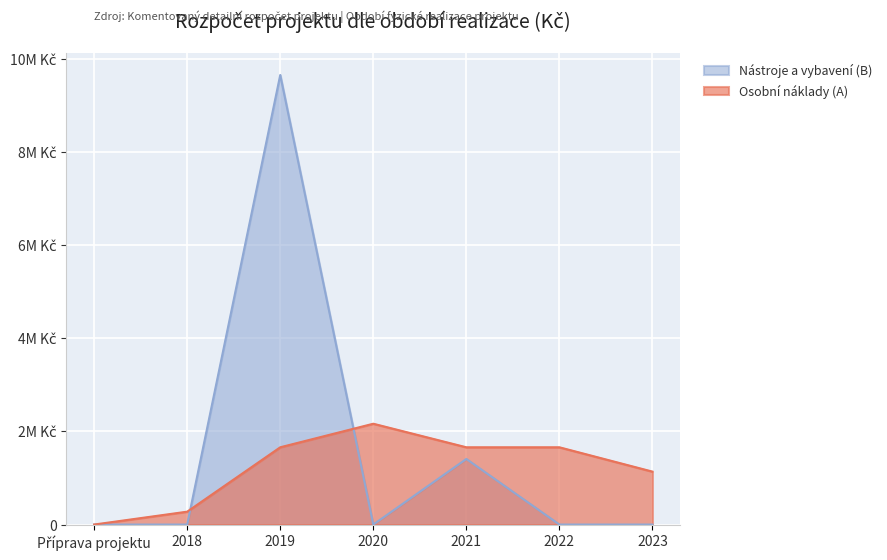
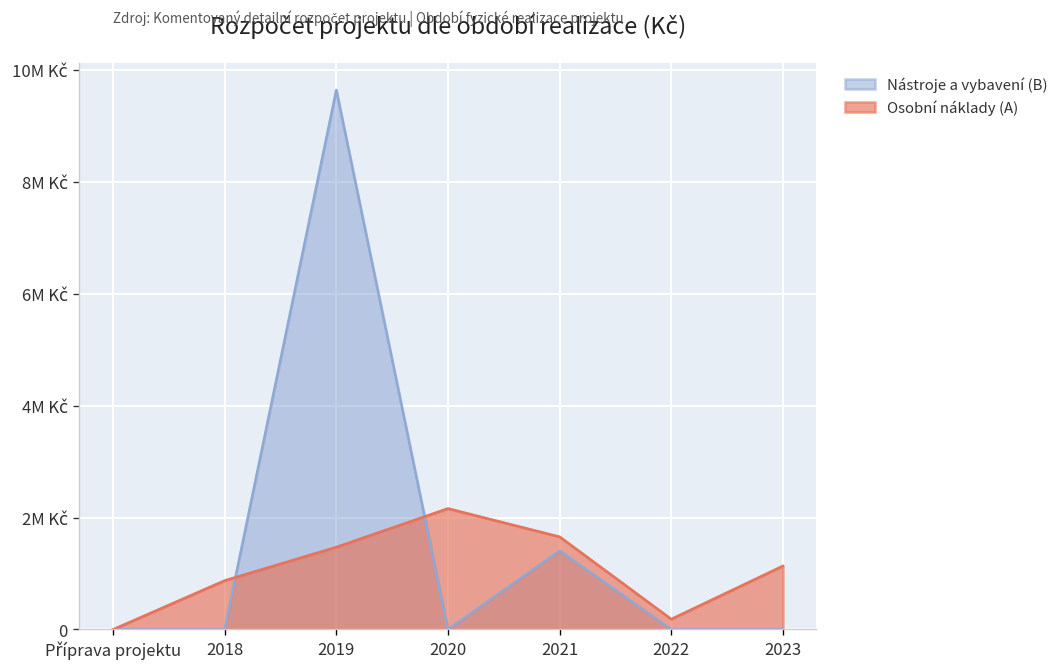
  {
    "Nástroje a vybavení (B)": {
      "2018": "0.0M Kč",
      "2019": "9.6M Kč",
      "2020": "0.0M Kč",
      "2021": "1.4M Kč",
      "2022": "0.0M Kč",
      "2023": "0.0M Kč"
    },
    "Osobní náklady (A)": {
-     "2018": "0.3M Kč",
-     "2019": "1.7M Kč",
+     "2018": "0.9M Kč",
+     "2019": "1.5M Kč",
      "2020": "2.2M Kč",
      "2021": "1.7M Kč",
-     "2022": "1.7M Kč",
+     "2022": "0.2M Kč",
      "2023": "1.1M Kč"
    }
  }
